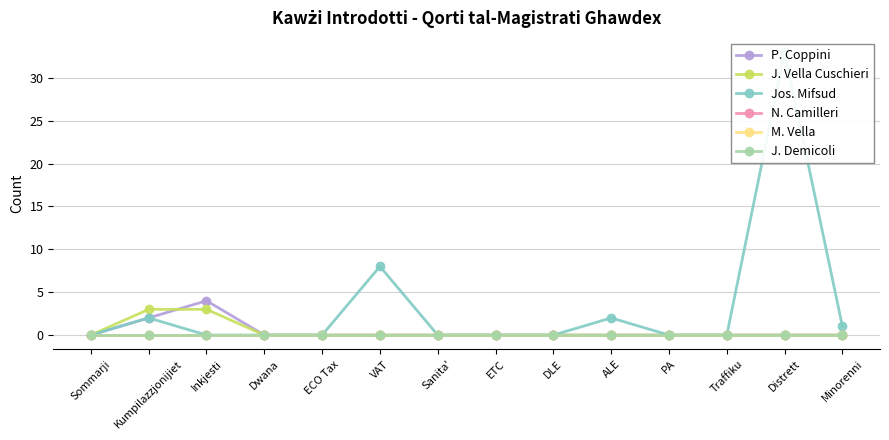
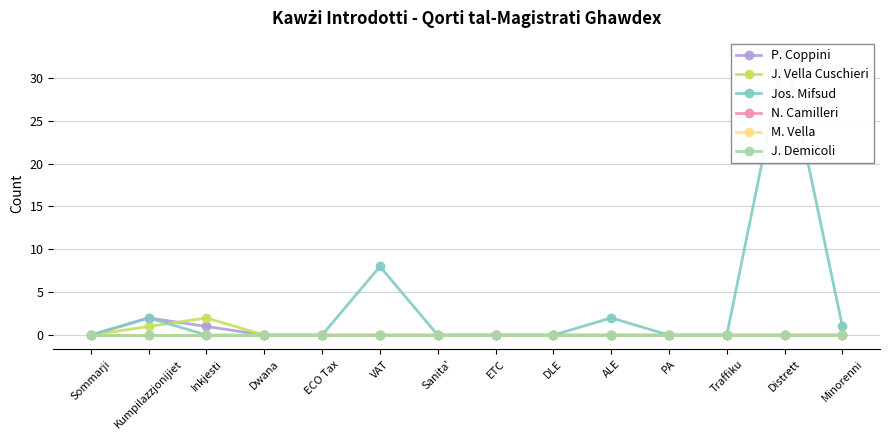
  {
    "P. Coppini": {
-     "Inkjesti": 4
+     "Inkjesti": 1
    },
    "J. Vella Cuschieri": {
-     "Kumpilazzjonijiet": 3,
-     "Inkjesti": 3
+     "Kumpilazzjonijiet": 1,
+     "Inkjesti": 2
    }
  }
